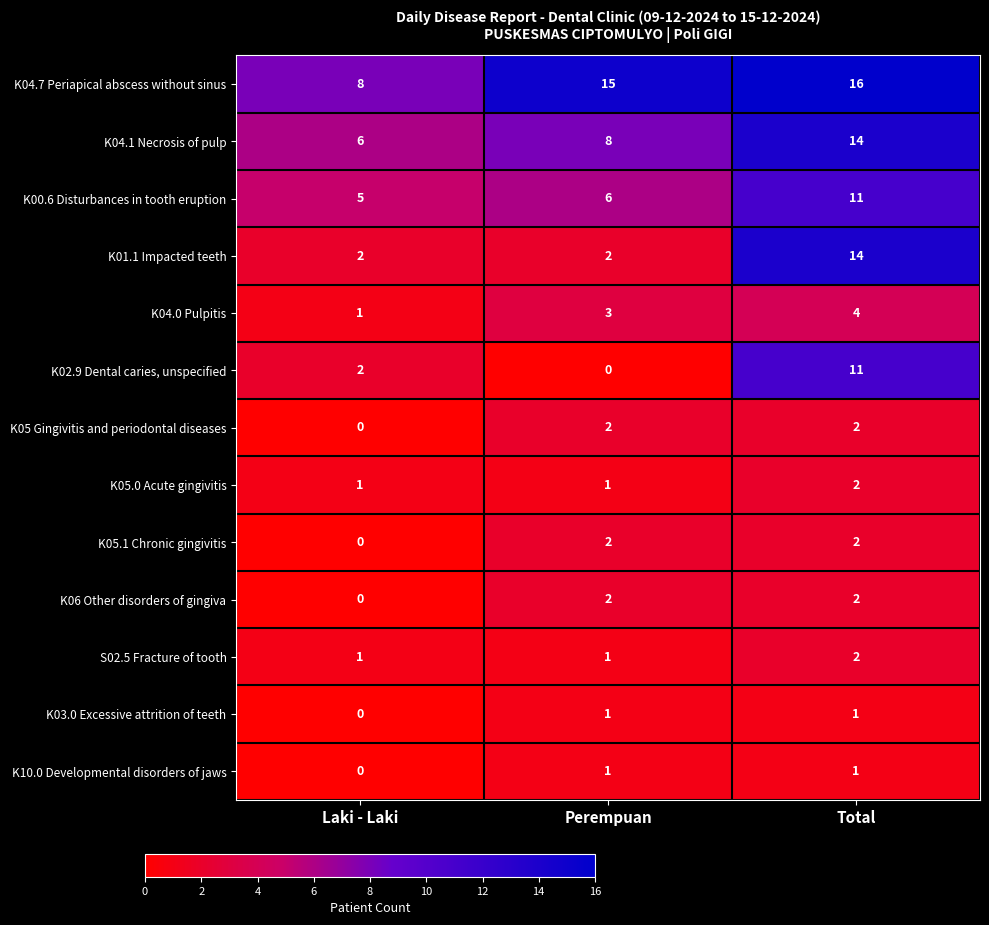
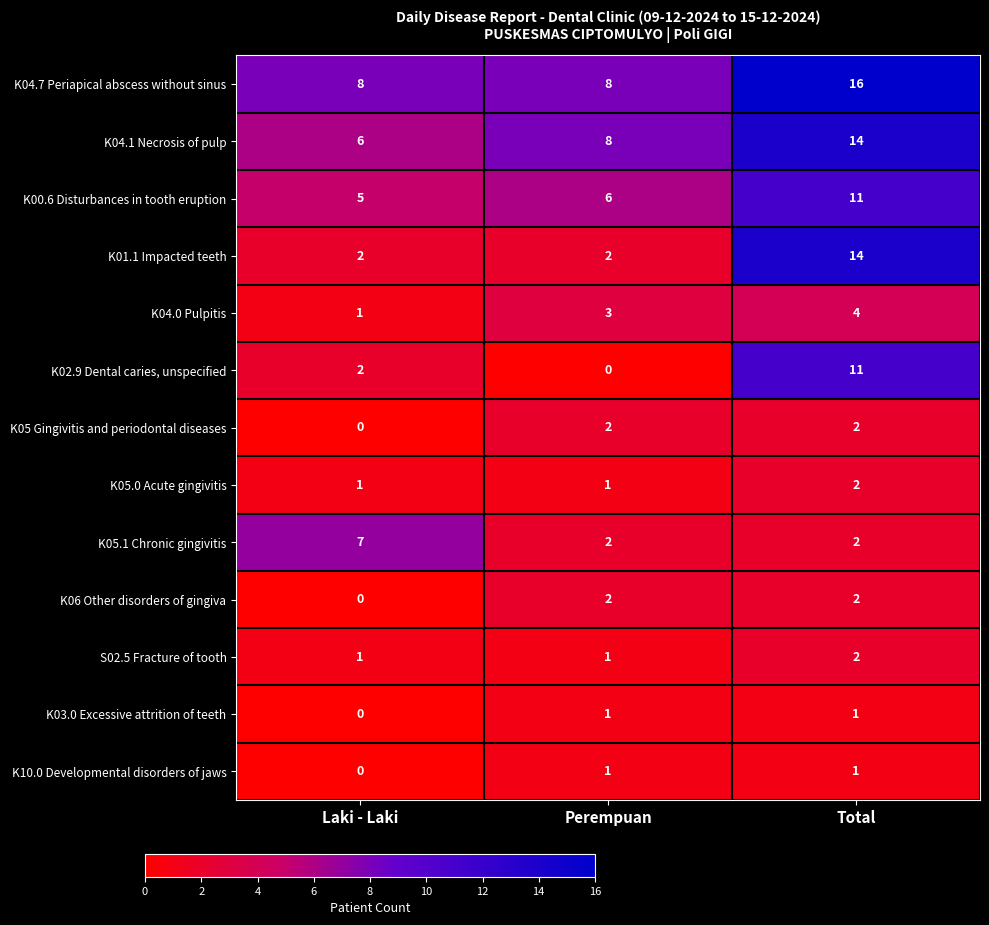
  {
    "K04.7 Periapical abscess without sinus": {
      "Laki - Laki": 8,
-     "Perempuan": 15,
+     "Perempuan": 8,
      "Total": 16
    },
    "K04.1 Necrosis of pulp": {
      "Laki - Laki": 6,
      "Perempuan": 8,
      "Total": 14
    },
    "K00.6 Disturbances in tooth eruption": {
      "Laki - Laki": 5,
      "Perempuan": 6,
      "Total": 11
    },
    "K01.1 Impacted teeth": {
      "Laki - Laki": 2,
      "Perempuan": 2,
      "Total": 14
    },
    "K04.0 Pulpitis": {
      "Laki - Laki": 1,
      "Perempuan": 3,
      "Total": 4
    },
    "K02.9 Dental caries, unspecified": {
      "Laki - Laki": 2,
      "Perempuan": 0,
      "Total": 11
    },
    "K05 Gingivitis and periodontal diseases": {
      "Laki - Laki": 0,
      "Perempuan": 2,
      "Total": 2
    },
    "K05.0 Acute gingivitis": {
      "Laki - Laki": 1,
      "Perempuan": 1,
      "Total": 2
    },
    "K05.1 Chronic gingivitis": {
-     "Laki - Laki": 0,
+     "Laki - Laki": 7,
      "Perempuan": 2,
      "Total": 2
    },
    "K06 Other disorders of gingiva": {
      "Laki - Laki": 0,
      "Perempuan": 2,
      "Total": 2
    },
    "S02.5 Fracture of tooth": {
      "Laki - Laki": 1,
      "Perempuan": 1,
      "Total": 2
    },
    "K03.0 Excessive attrition of teeth": {
      "Laki - Laki": 0,
      "Perempuan": 1,
      "Total": 1
    },
    "K10.0 Developmental disorders of jaws": {
      "Laki - Laki": 0,
      "Perempuan": 1,
      "Total": 1
    }
  }
